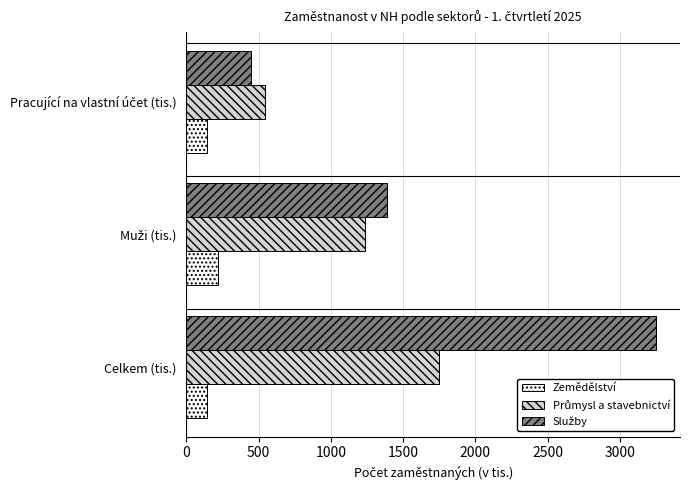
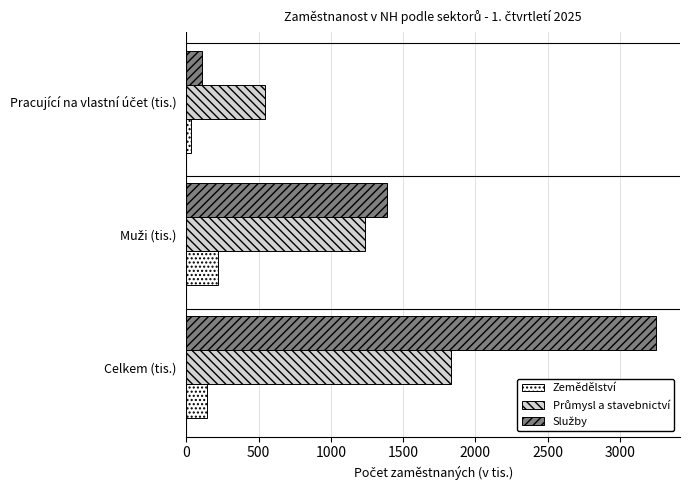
  {
    "Zemědělství": {
-     "Pracující na vlastní účet (tis.)": 140,
+     "Pracující na vlastní účet (tis.)": 30,
      "Muži (tis.)": 220,
      "Celkem (tis.)": 140
    },
    "Průmysl a stavebnictví": {
      "Pracující na vlastní účet (tis.)": 550,
      "Muži (tis.)": 1230,
-     "Celkem (tis.)": 1750
+     "Celkem (tis.)": 1830
    },
    "Služby": {
-     "Pracující na vlastní účet (tis.)": 450,
+     "Pracující na vlastní účet (tis.)": 110,
      "Muži (tis.)": 1390,
      "Celkem (tis.)": 3250
    }
  }
